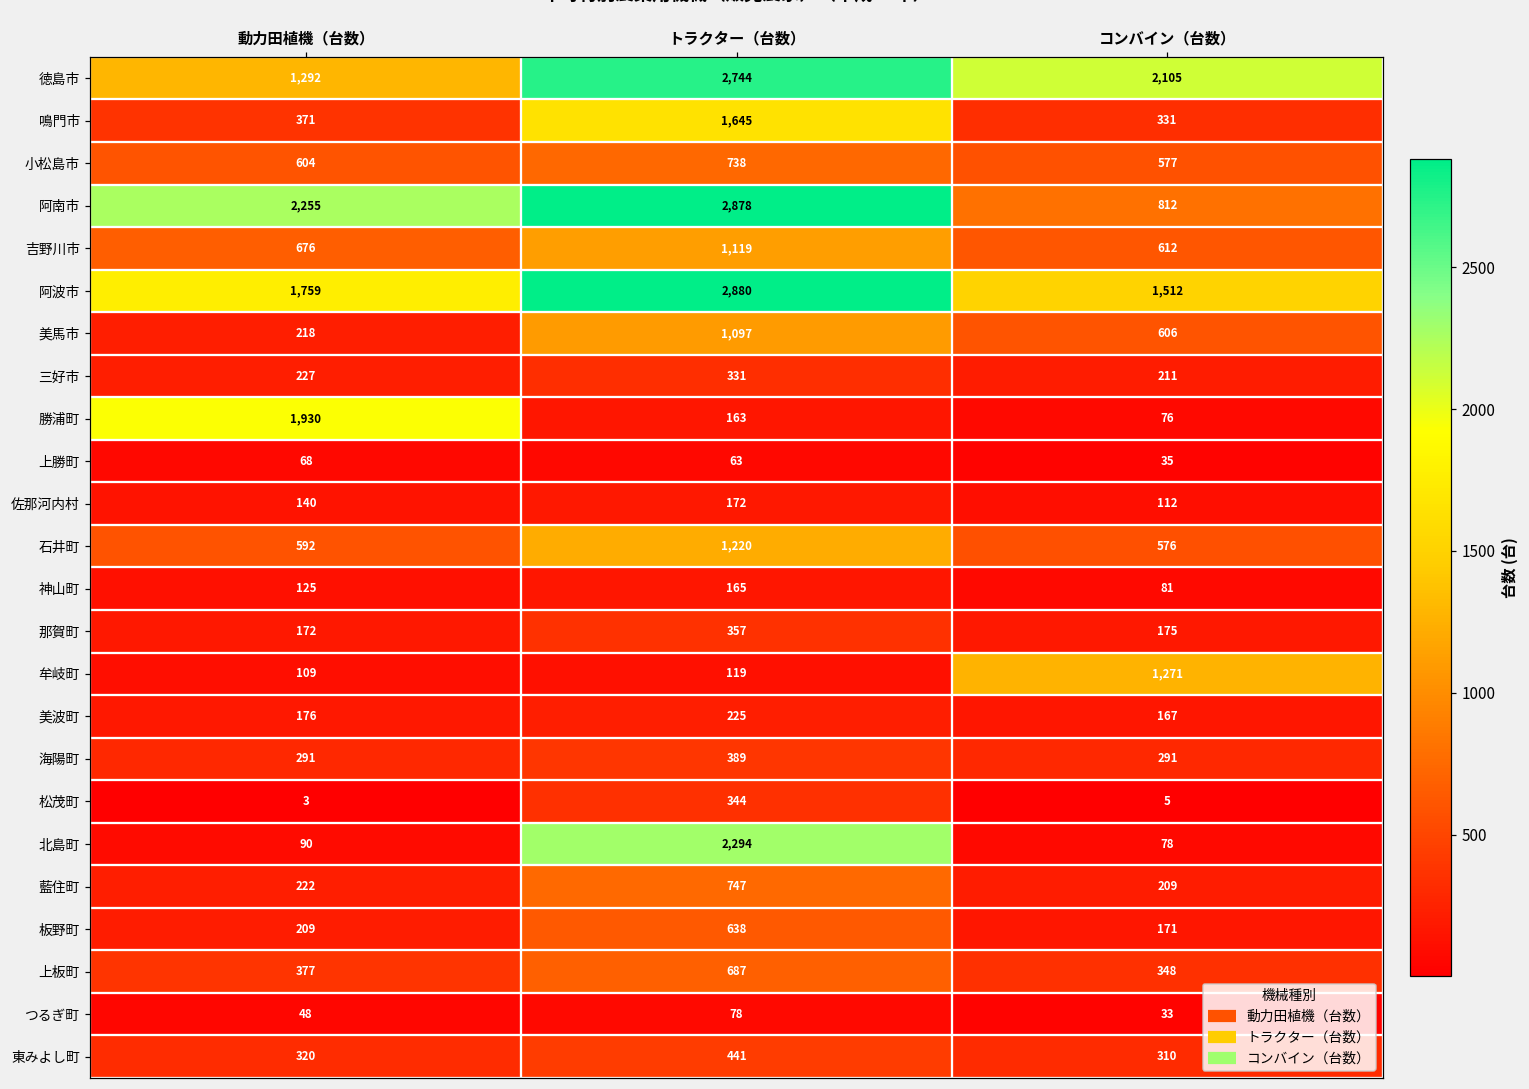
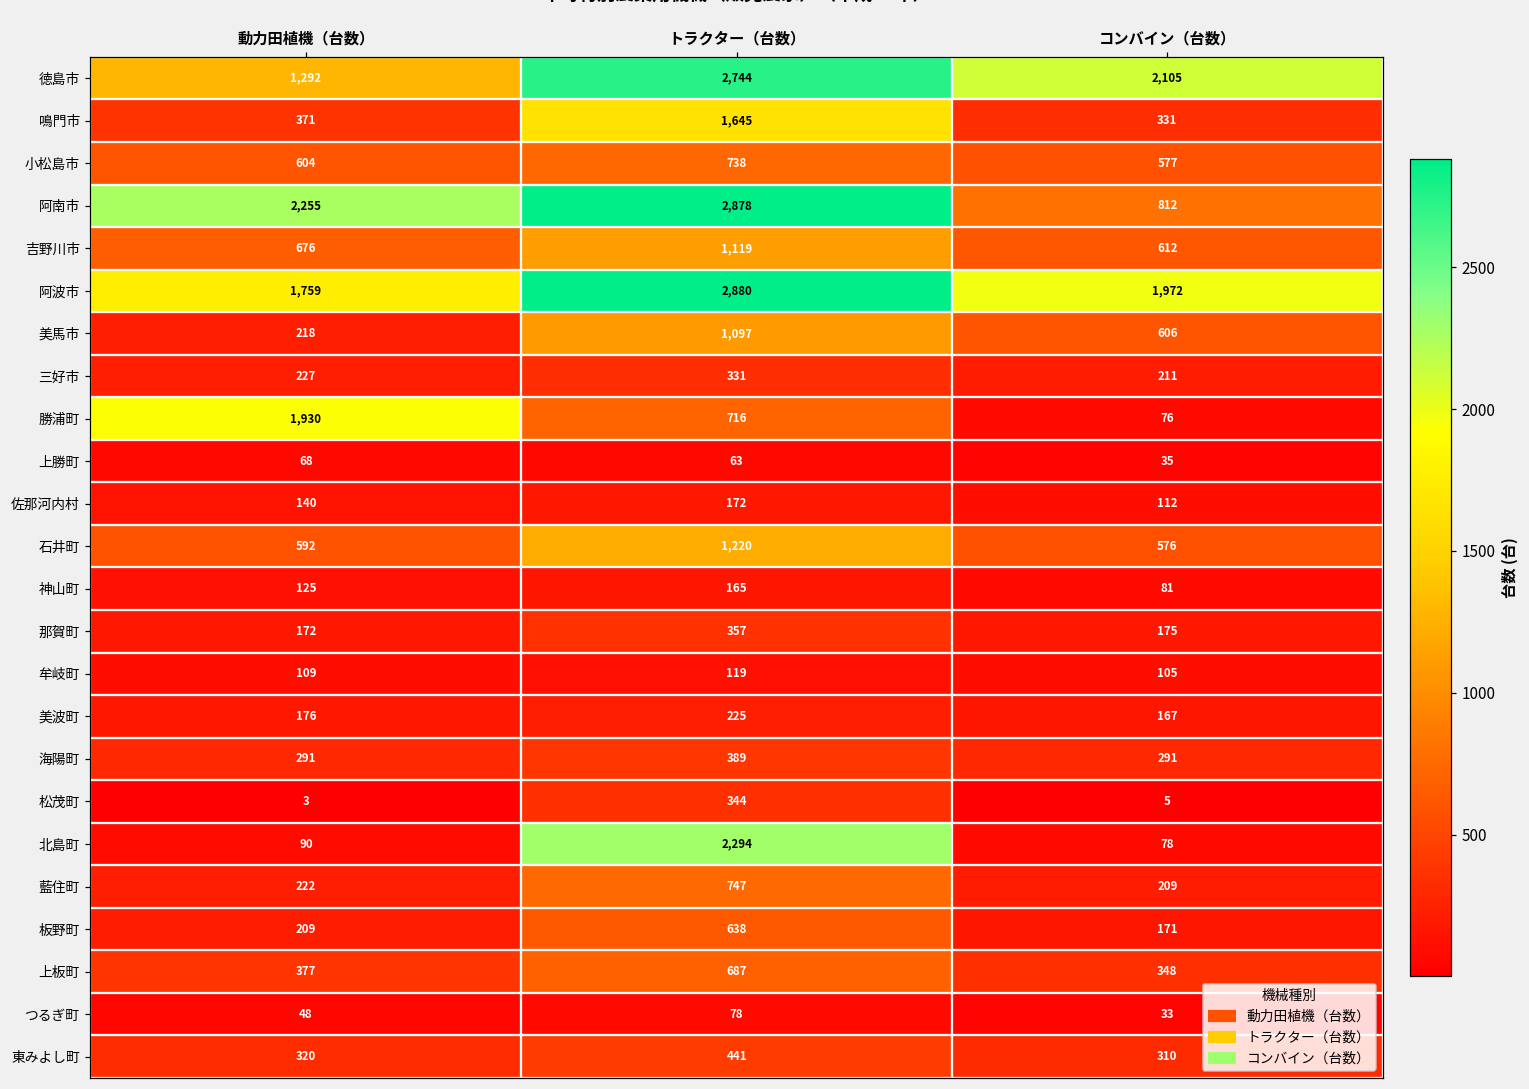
  {
    "徳島市": {
      "動力田植機（台数）": "1,292",
      "トラクター（台数）": "2,744",
      "コンバイン（台数）": "2,105"
    },
    "鳴門市": {
      "動力田植機（台数）": "371",
      "トラクター（台数）": "1,645",
      "コンバイン（台数）": "331"
    },
    "小松島市": {
      "動力田植機（台数）": "604",
      "トラクター（台数）": "738",
      "コンバイン（台数）": "577"
    },
    "阿南市": {
      "動力田植機（台数）": "2,255",
      "トラクター（台数）": "2,878",
      "コンバイン（台数）": "812"
    },
    "吉野川市": {
      "動力田植機（台数）": "676",
      "トラクター（台数）": "1,119",
      "コンバイン（台数）": "612"
    },
    "阿波市": {
      "動力田植機（台数）": "1,759",
      "トラクター（台数）": "2,880",
-     "コンバイン（台数）": "1,512"
+     "コンバイン（台数）": "1,972"
    },
    "美馬市": {
      "動力田植機（台数）": "218",
      "トラクター（台数）": "1,097",
      "コンバイン（台数）": "606"
    },
    "三好市": {
      "動力田植機（台数）": "227",
      "トラクター（台数）": "331",
      "コンバイン（台数）": "211"
    },
    "勝浦町": {
      "動力田植機（台数）": "1,930",
-     "トラクター（台数）": "163",
+     "トラクター（台数）": "716",
      "コンバイン（台数）": "76"
    },
    "上勝町": {
      "動力田植機（台数）": "68",
      "トラクター（台数）": "63",
      "コンバイン（台数）": "35"
    },
    "佐那河内村": {
      "動力田植機（台数）": "140",
      "トラクター（台数）": "172",
      "コンバイン（台数）": "112"
    },
    "石井町": {
      "動力田植機（台数）": "592",
      "トラクター（台数）": "1,220",
      "コンバイン（台数）": "576"
    },
    "神山町": {
      "動力田植機（台数）": "125",
      "トラクター（台数）": "165",
      "コンバイン（台数）": "81"
    },
    "那賀町": {
      "動力田植機（台数）": "172",
      "トラクター（台数）": "357",
      "コンバイン（台数）": "175"
    },
    "牟岐町": {
      "動力田植機（台数）": "109",
      "トラクター（台数）": "119",
-     "コンバイン（台数）": "1,271"
+     "コンバイン（台数）": "105"
    },
    "美波町": {
      "動力田植機（台数）": "176",
      "トラクター（台数）": "225",
      "コンバイン（台数）": "167"
    },
    "海陽町": {
      "動力田植機（台数）": "291",
      "トラクター（台数）": "389",
      "コンバイン（台数）": "291"
    },
    "松茂町": {
      "動力田植機（台数）": "3",
      "トラクター（台数）": "344",
      "コンバイン（台数）": "5"
    },
    "北島町": {
      "動力田植機（台数）": "90",
      "トラクター（台数）": "2,294",
      "コンバイン（台数）": "78"
    },
    "藍住町": {
      "動力田植機（台数）": "222",
      "トラクター（台数）": "747",
      "コンバイン（台数）": "209"
    },
    "板野町": {
      "動力田植機（台数）": "209",
      "トラクター（台数）": "638",
      "コンバイン（台数）": "171"
    },
    "上板町": {
      "動力田植機（台数）": "377",
      "トラクター（台数）": "687",
      "コンバイン（台数）": "348"
    },
    "つるぎ町": {
      "動力田植機（台数）": "48",
      "トラクター（台数）": "78",
      "コンバイン（台数）": "33"
    },
    "東みよし町": {
      "動力田植機（台数）": "320",
      "トラクター（台数）": "441",
      "コンバイン（台数）": "310"
    }
  }
